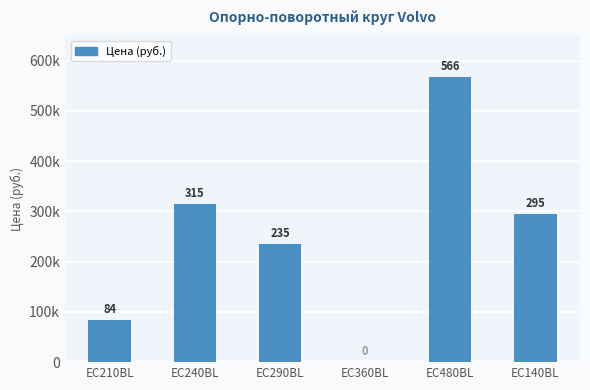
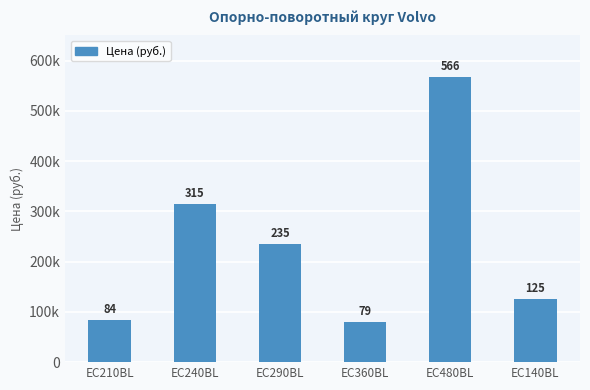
  {
-   "EC360BL": 0,
-   "EC140BL": 295
+   "EC360BL": 79,
+   "EC140BL": 125
  }
